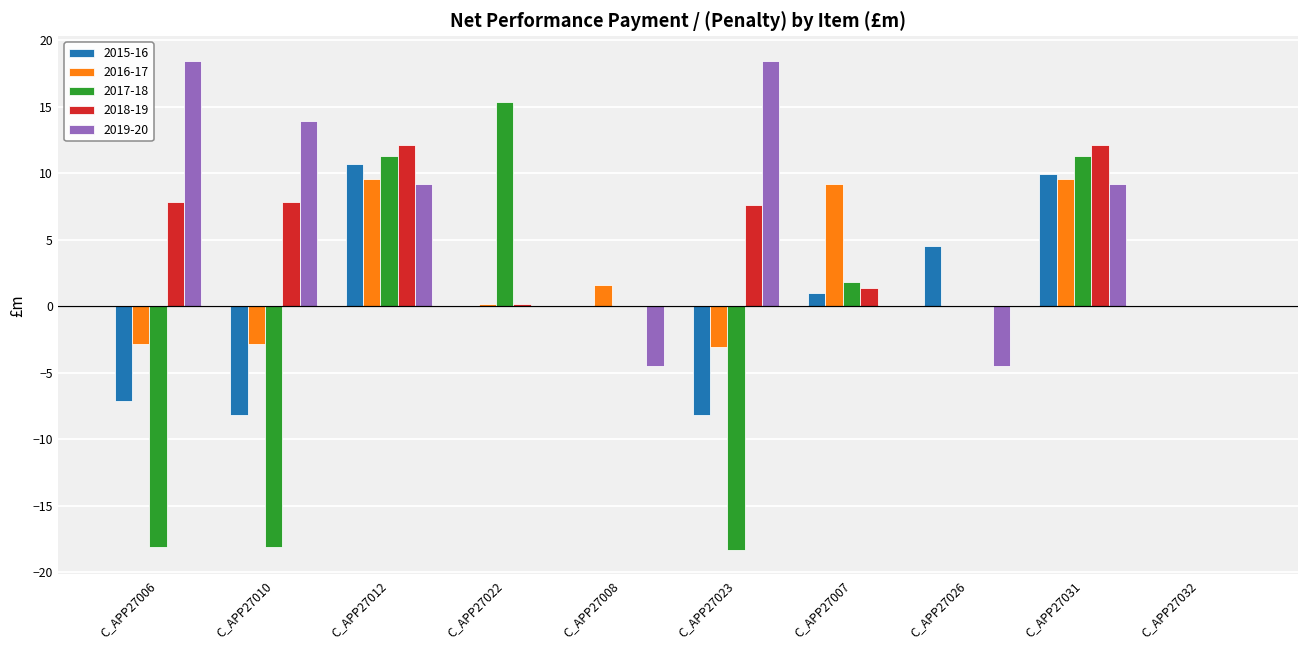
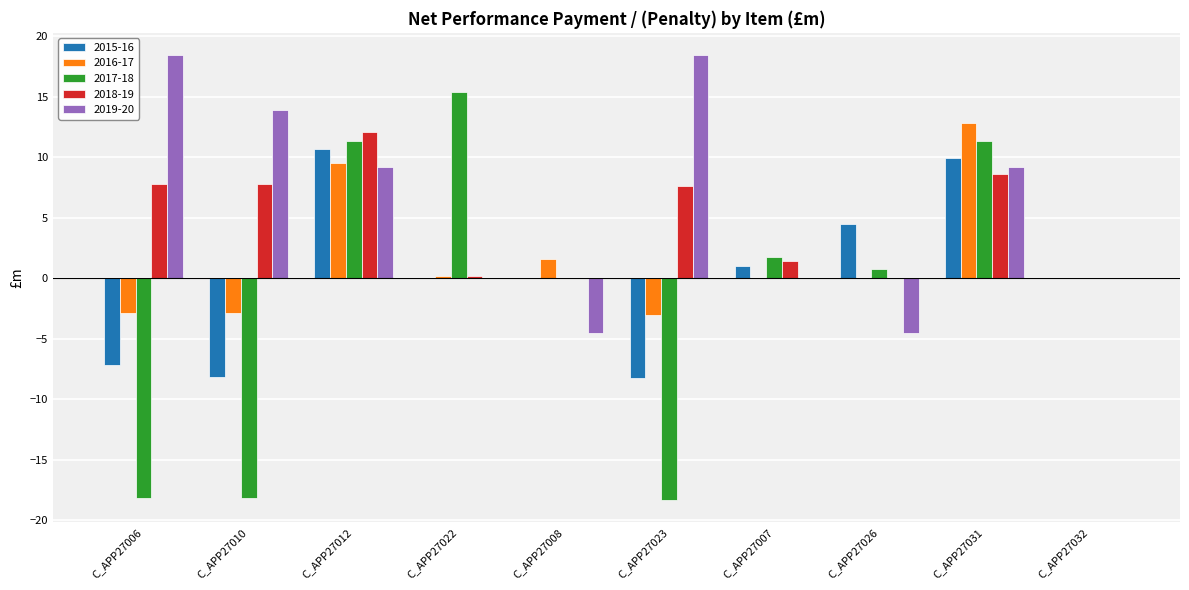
  {
    "2015-16": {
      "C_APP27006": -7.1,
      "C_APP27010": -8.1,
      "C_APP27012": 10.7,
      "C_APP27022": 0.0,
      "C_APP27008": 0.0,
      "C_APP27023": -8.2,
      "C_APP27007": 1.0,
      "C_APP27026": 4.5,
      "C_APP27031": 10.0,
      "C_APP27032": 0.0
    },
    "2016-17": {
      "C_APP27006": -2.9,
      "C_APP27010": -2.9,
      "C_APP27012": 9.6,
      "C_APP27008": 1.6,
      "C_APP27023": -3.0,
-     "C_APP27007": 9.2,
+     "C_APP27007": 0.0,
      "C_APP27026": 0.0,
-     "C_APP27031": 9.6,
+     "C_APP27031": 12.8,
      "C_APP27032": 0.0
    },
    "2017-18": {
      "C_APP27006": -18.1,
      "C_APP27010": -18.1,
      "C_APP27012": 11.3,
      "C_APP27022": 15.4,
      "C_APP27008": 0.0,
      "C_APP27023": -18.3,
      "C_APP27007": 1.8,
-     "C_APP27026": 0.0,
+     "C_APP27026": 0.8,
      "C_APP27031": 11.3,
      "C_APP27032": 0.0
    },
    "2018-19": {
      "C_APP27006": 7.8,
      "C_APP27010": 7.8,
      "C_APP27012": 12.1,
      "C_APP27008": 0.0,
      "C_APP27023": 7.6,
      "C_APP27007": 1.4,
      "C_APP27026": 0.0,
-     "C_APP27031": 12.1,
+     "C_APP27031": 8.7,
      "C_APP27032": 0.0
    },
    "2019-20": {
      "C_APP27006": 18.5,
      "C_APP27010": 13.9,
      "C_APP27012": 9.2,
      "C_APP27022": 0.0,
      "C_APP27008": -4.5,
      "C_APP27023": 18.5,
      "C_APP27007": 0.0,
      "C_APP27026": -4.5,
      "C_APP27031": 9.2,
      "C_APP27032": 0.0
    }
  }
